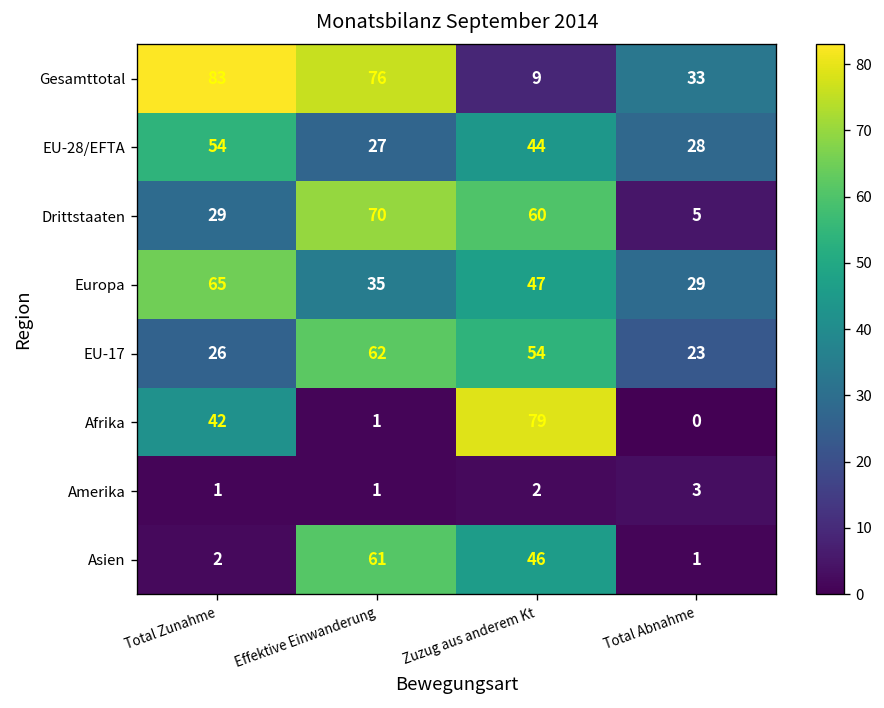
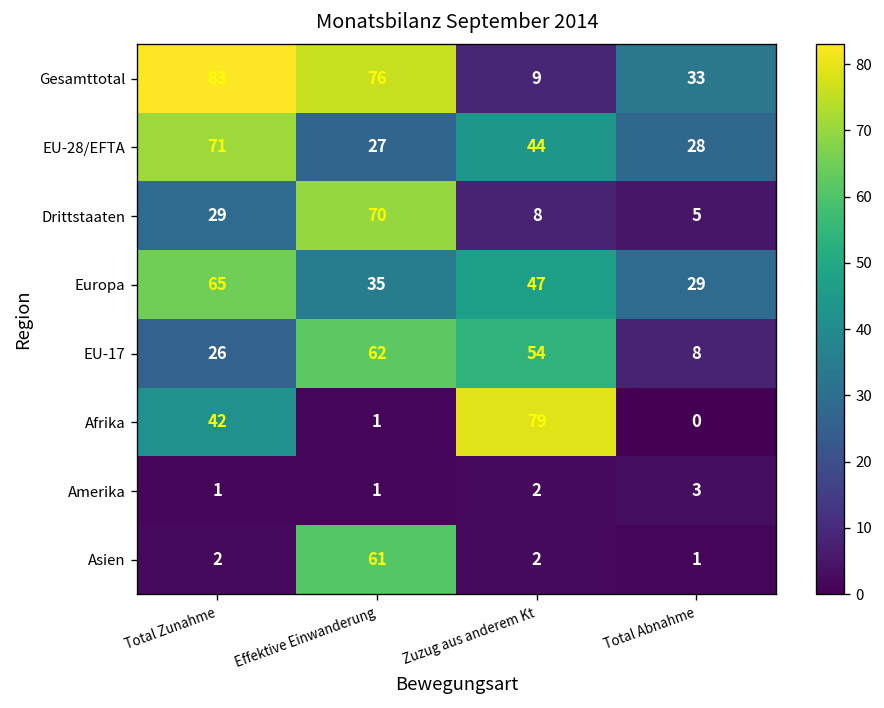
  {
    "Gesamttotal": {
      "Effektive Einwanderung": 76,
      "Zuzug aus anderem Kt": 9,
      "Total Abnahme": 33
    },
    "EU-28/EFTA": {
-     "Total Zunahme": 54,
+     "Total Zunahme": 71,
      "Effektive Einwanderung": 27,
      "Zuzug aus anderem Kt": 44,
      "Total Abnahme": 28
    },
    "Drittstaaten": {
      "Total Zunahme": 29,
      "Effektive Einwanderung": 70,
-     "Zuzug aus anderem Kt": 60,
+     "Zuzug aus anderem Kt": 8,
      "Total Abnahme": 5
    },
    "Europa": {
      "Total Zunahme": 65,
      "Effektive Einwanderung": 35,
      "Zuzug aus anderem Kt": 47,
      "Total Abnahme": 29
    },
    "EU-17": {
      "Total Zunahme": 26,
      "Effektive Einwanderung": 62,
      "Zuzug aus anderem Kt": 54,
-     "Total Abnahme": 23
+     "Total Abnahme": 8
    },
    "Afrika": {
      "Total Zunahme": 42,
      "Effektive Einwanderung": 1,
      "Total Abnahme": 0
    },
    "Amerika": {
      "Total Zunahme": 1,
      "Effektive Einwanderung": 1,
      "Zuzug aus anderem Kt": 2,
      "Total Abnahme": 3
    },
    "Asien": {
      "Total Zunahme": 2,
      "Effektive Einwanderung": 61,
-     "Zuzug aus anderem Kt": 46,
+     "Zuzug aus anderem Kt": 2,
      "Total Abnahme": 1
    }
  }
